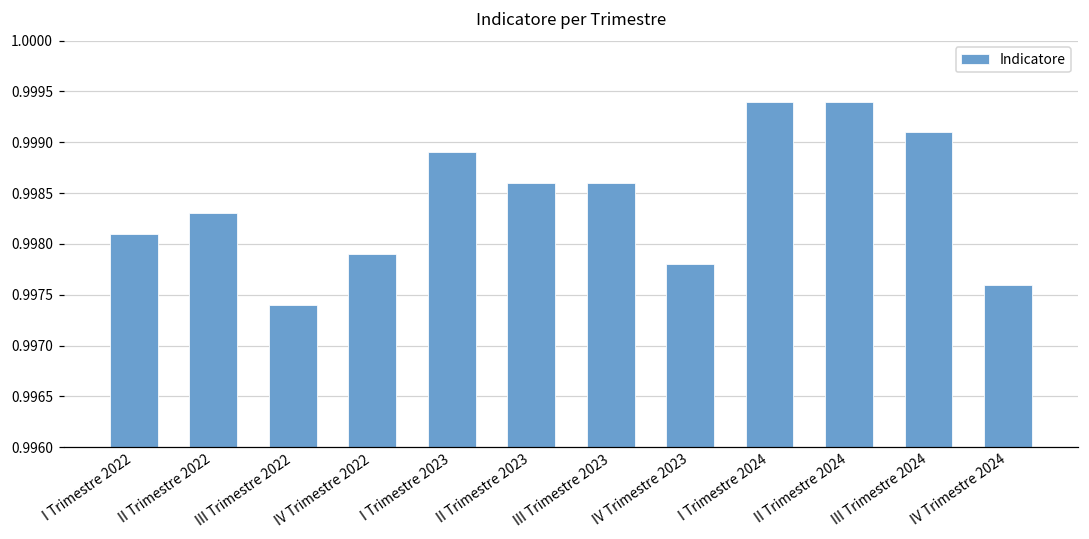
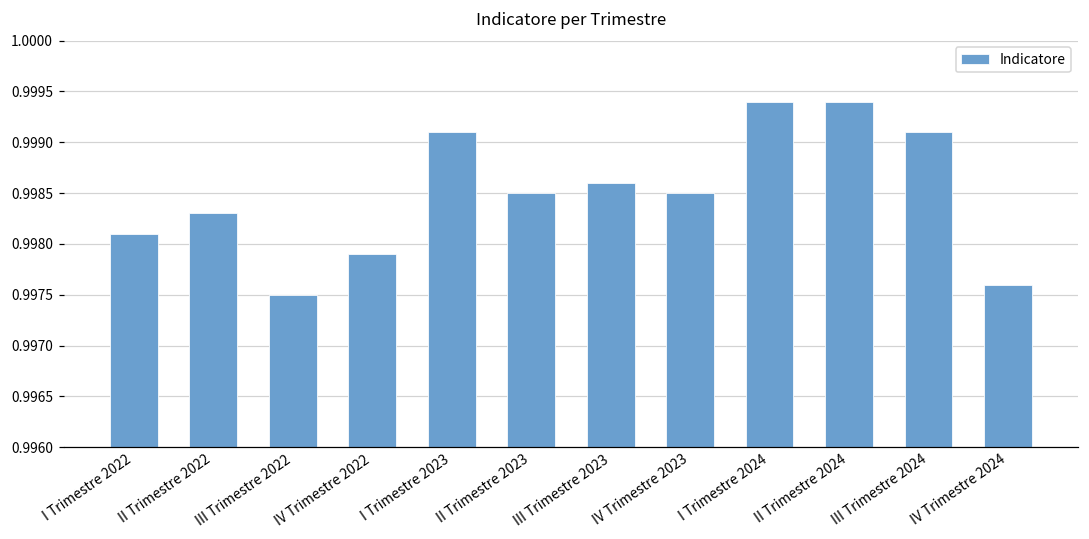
  {
    "I Trimestre 2022": 0.9981,
    "II Trimestre 2022": 0.9983,
-   "III Trimestre 2022": 0.9974,
+   "III Trimestre 2022": 0.9975,
    "IV Trimestre 2022": 0.9979,
-   "I Trimestre 2023": 0.9989,
-   "II Trimestre 2023": 0.9986,
+   "I Trimestre 2023": 0.9991,
+   "II Trimestre 2023": 0.9985,
    "III Trimestre 2023": 0.9986,
-   "IV Trimestre 2023": 0.9978,
+   "IV Trimestre 2023": 0.9985,
    "I Trimestre 2024": 0.9994,
    "II Trimestre 2024": 0.9994,
    "III Trimestre 2024": 0.9991,
    "IV Trimestre 2024": 0.9976
  }
